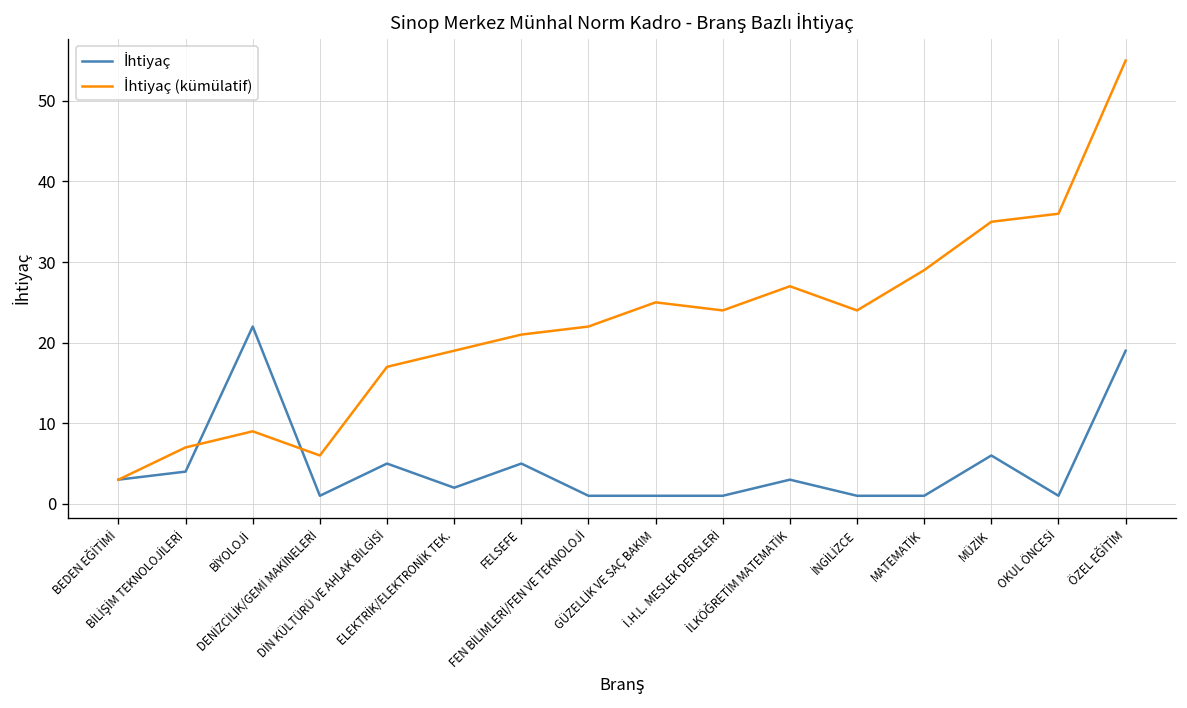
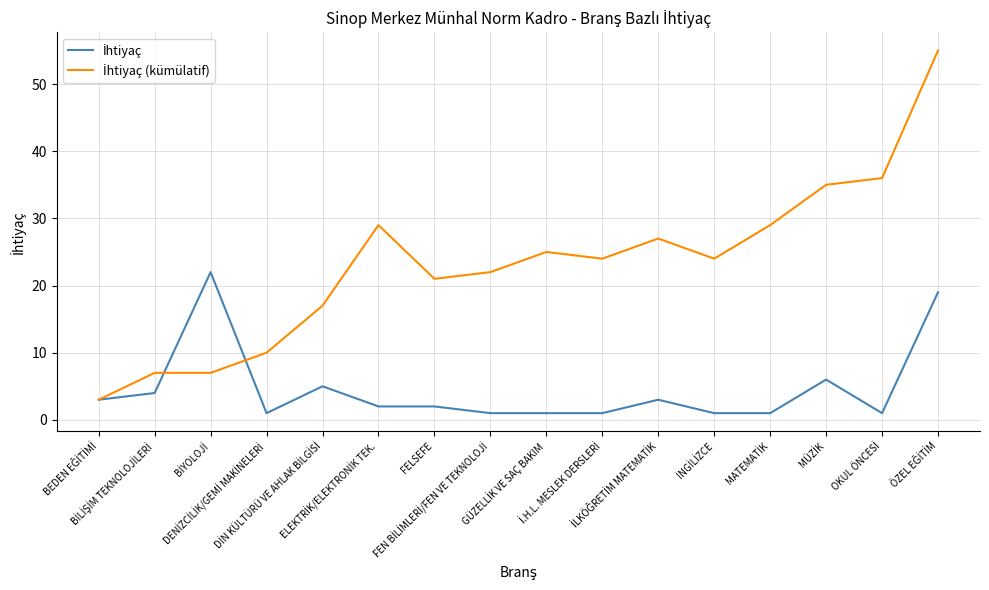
  {
    "İhtiyaç": {
      "BİLİŞİM TEKNOLOJİLERİ": 4,
      "BİYOLOJİ": 22,
      "DENİZCİLİK/GEMİ MAKİNELERİ": 1,
      "DİN KÜLTÜRÜ VE AHLAK BİLGİSİ": 5,
      "ELEKTRİK/ELEKTRONİK TEK.": 2,
-     "FELSEFE": 5,
+     "FELSEFE": 2,
      "FEN BİLİMLERİ/FEN VE TEKNOLOJİ": 1,
      "GÜZELLİK VE SAÇ BAKIM": 1,
      "İ.H.L. MESLEK DERSLERİ": 1,
      "İLKÖĞRETİM MATEMATİK": 3,
      "İNGİLİZCE": 1,
      "MATEMATİK": 1,
      "MÜZİK": 6,
      "OKUL ÖNCESİ": 1,
      "ÖZEL EĞİTİM": 19
    },
    "İhtiyaç (kümülatif)": {
      "BİLİŞİM TEKNOLOJİLERİ": 7,
-     "BİYOLOJİ": 9,
-     "DENİZCİLİK/GEMİ MAKİNELERİ": 6,
+     "BİYOLOJİ": 7,
+     "DENİZCİLİK/GEMİ MAKİNELERİ": 10,
      "DİN KÜLTÜRÜ VE AHLAK BİLGİSİ": 17,
-     "ELEKTRİK/ELEKTRONİK TEK.": 19,
+     "ELEKTRİK/ELEKTRONİK TEK.": 29,
      "FELSEFE": 21,
      "FEN BİLİMLERİ/FEN VE TEKNOLOJİ": 22,
      "GÜZELLİK VE SAÇ BAKIM": 25,
      "İ.H.L. MESLEK DERSLERİ": 24,
      "İLKÖĞRETİM MATEMATİK": 27,
      "İNGİLİZCE": 24,
      "MATEMATİK": 29,
      "MÜZİK": 35,
      "OKUL ÖNCESİ": 36,
      "ÖZEL EĞİTİM": 55
    }
  }
